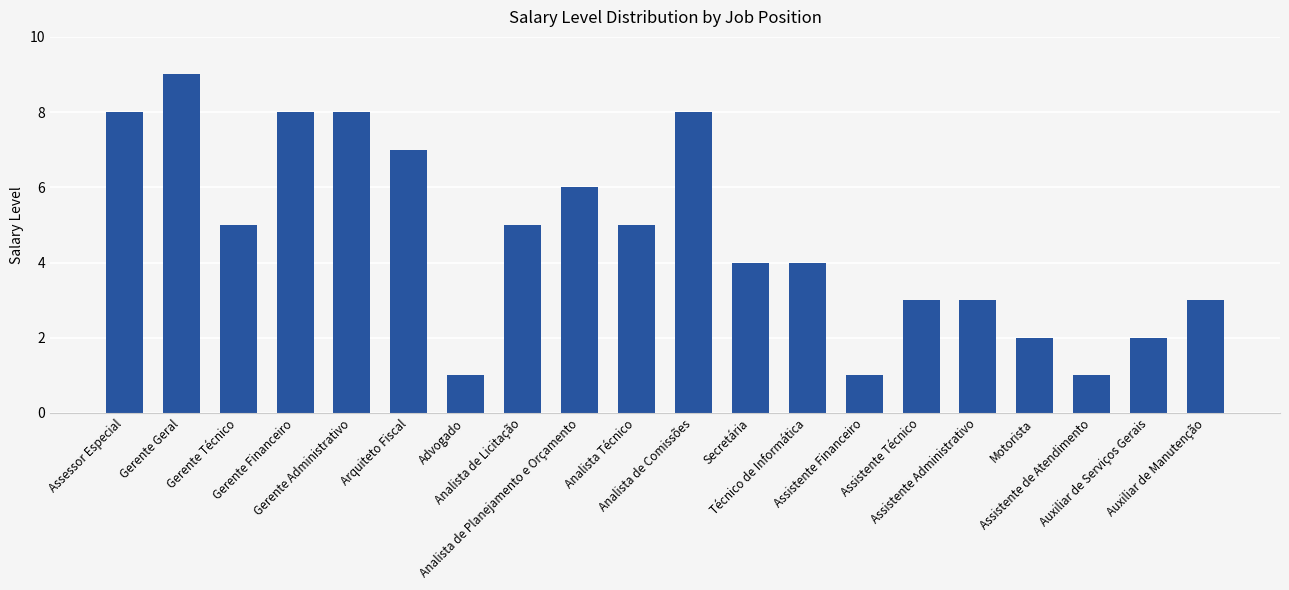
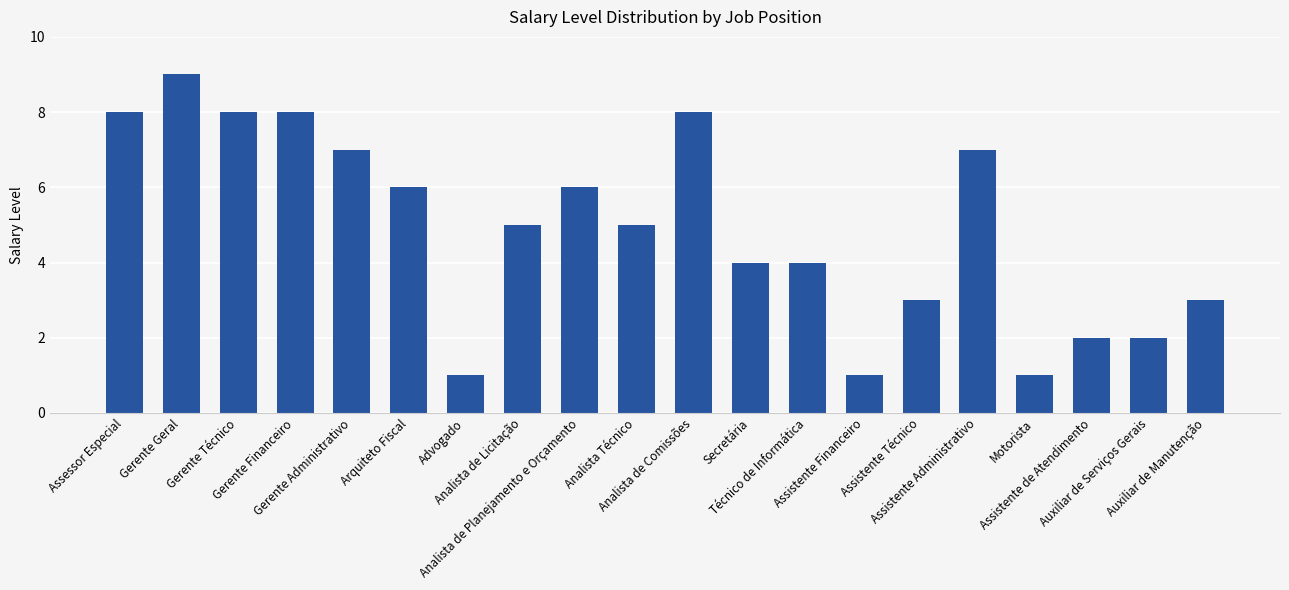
  {
    "Assessor Especial": 8,
    "Gerente Geral": 9,
-   "Gerente Técnico": 5,
+   "Gerente Técnico": 8,
    "Gerente Financeiro": 8,
-   "Gerente Administrativo": 8,
-   "Arquiteto Fiscal": 7,
+   "Gerente Administrativo": 7,
+   "Arquiteto Fiscal": 6,
    "Advogado": 1,
    "Analista de Licitação": 5,
    "Analista de Planejamento e Orçamento": 6,
    "Analista Técnico": 5,
    "Analista de Comissões": 8,
    "Secretária": 4,
    "Técnico de Informática": 4,
    "Assistente Financeiro": 1,
    "Assistente Técnico": 3,
-   "Assistente Administrativo": 3,
-   "Motorista": 2,
-   "Assistente de Atendimento": 1,
+   "Assistente Administrativo": 7,
+   "Motorista": 1,
+   "Assistente de Atendimento": 2,
    "Auxiliar de Serviços Gerais": 2,
    "Auxiliar de Manutenção": 3
  }
